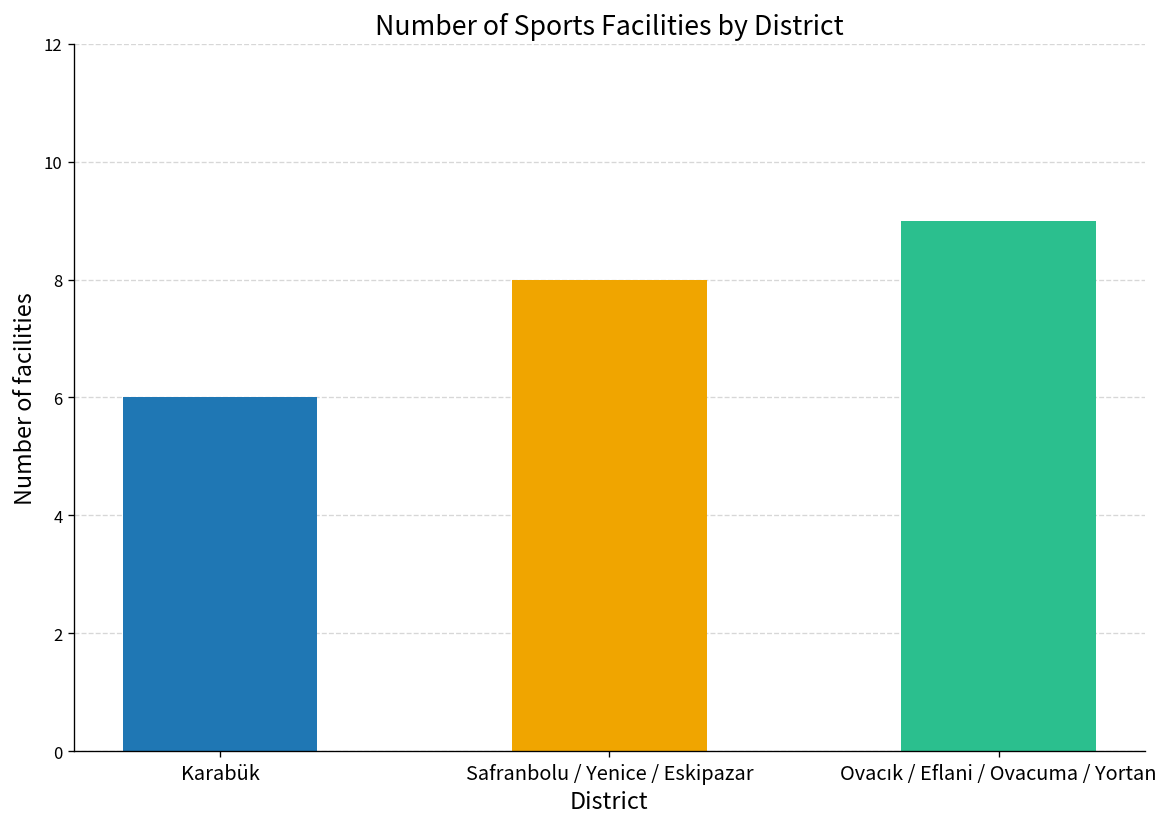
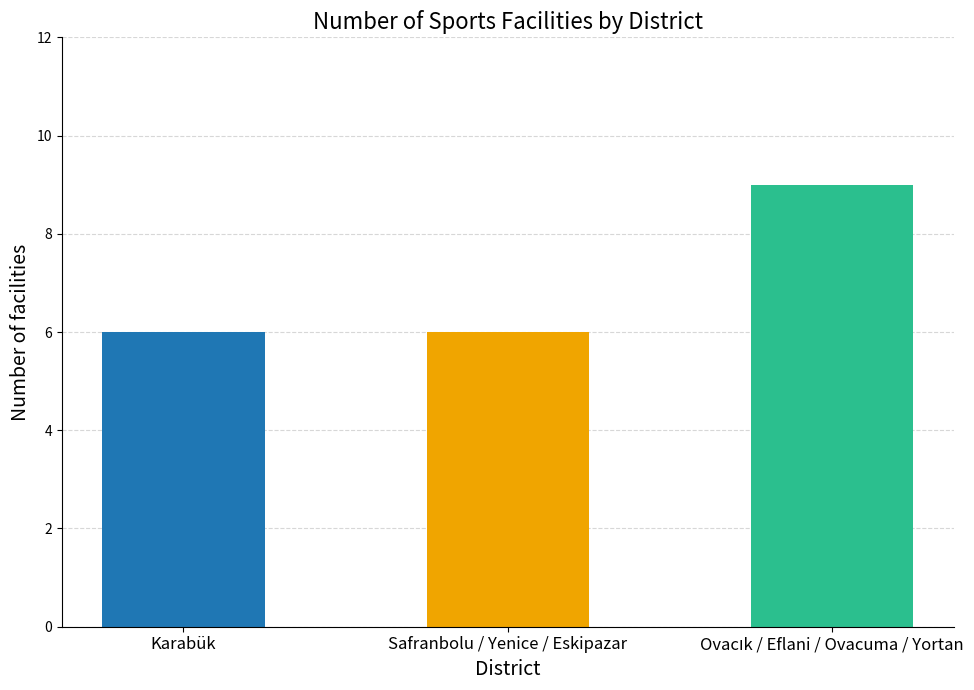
  {
    "Karabük": 6,
-   "Safranbolu / Yenice / Eskipazar": 8,
+   "Safranbolu / Yenice / Eskipazar": 6,
    "Ovacık / Eflani / Ovacuma / Yortan": 9
  }
